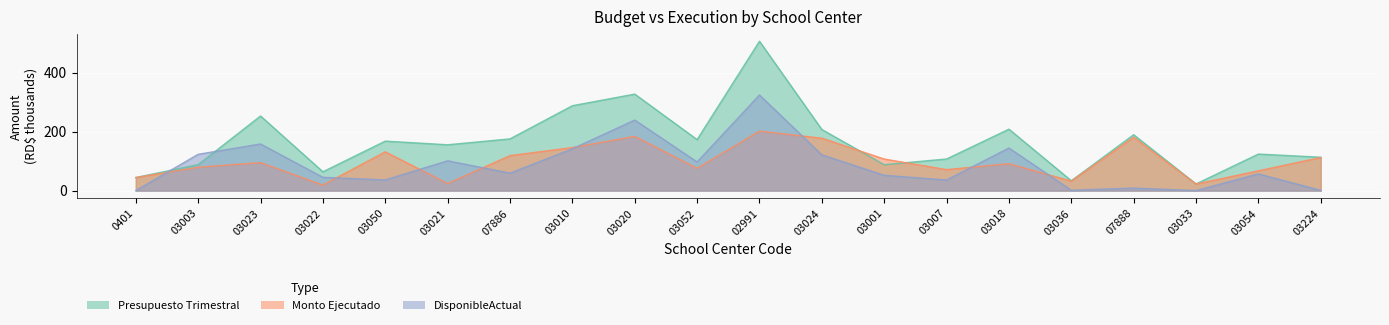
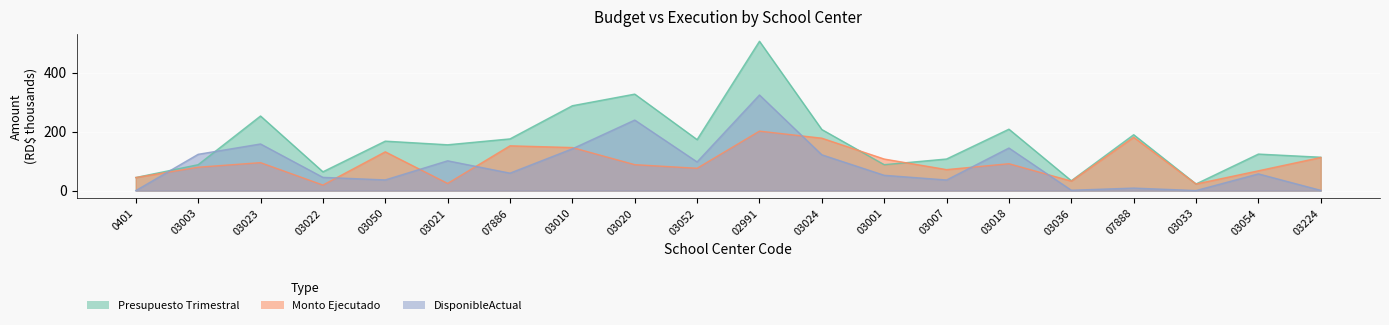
  {
    "Monto Ejecutado": {
      "03023": 90,
      "03022": 20,
      "03050": 130,
      "03021": 20,
-     "07886": 120,
-     "03020": 180,
+     "07886": 150,
+     "03020": 90,
      "03052": 80,
      "02991": 200,
      "03024": 180,
      "03001": 110,
      "03007": 70,
      "03018": 90,
      "07888": 180,
      "03054": 70
    }
  }
